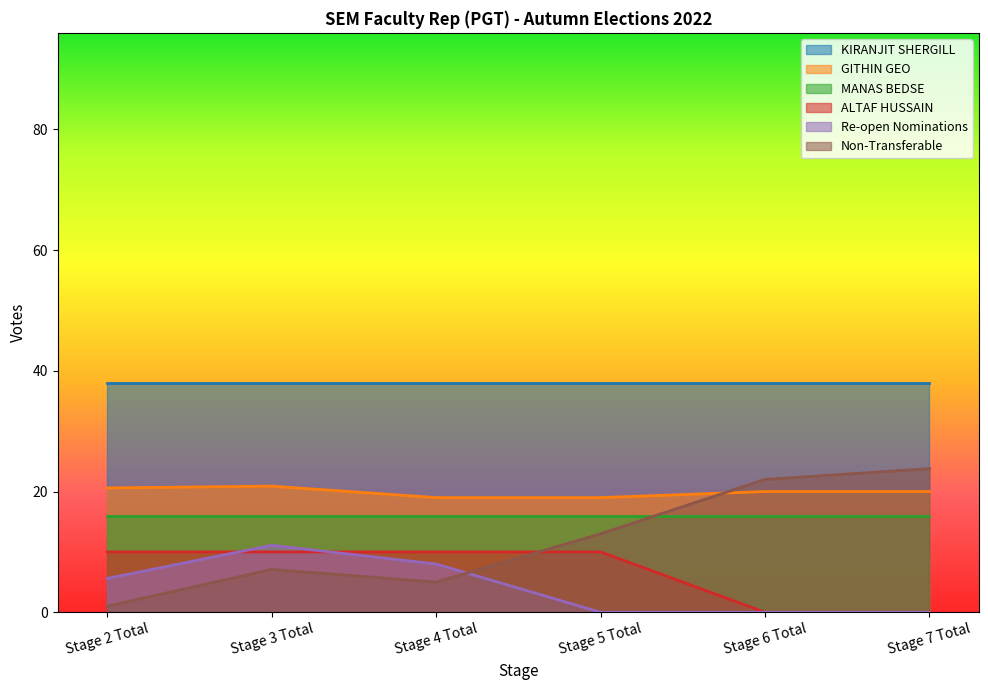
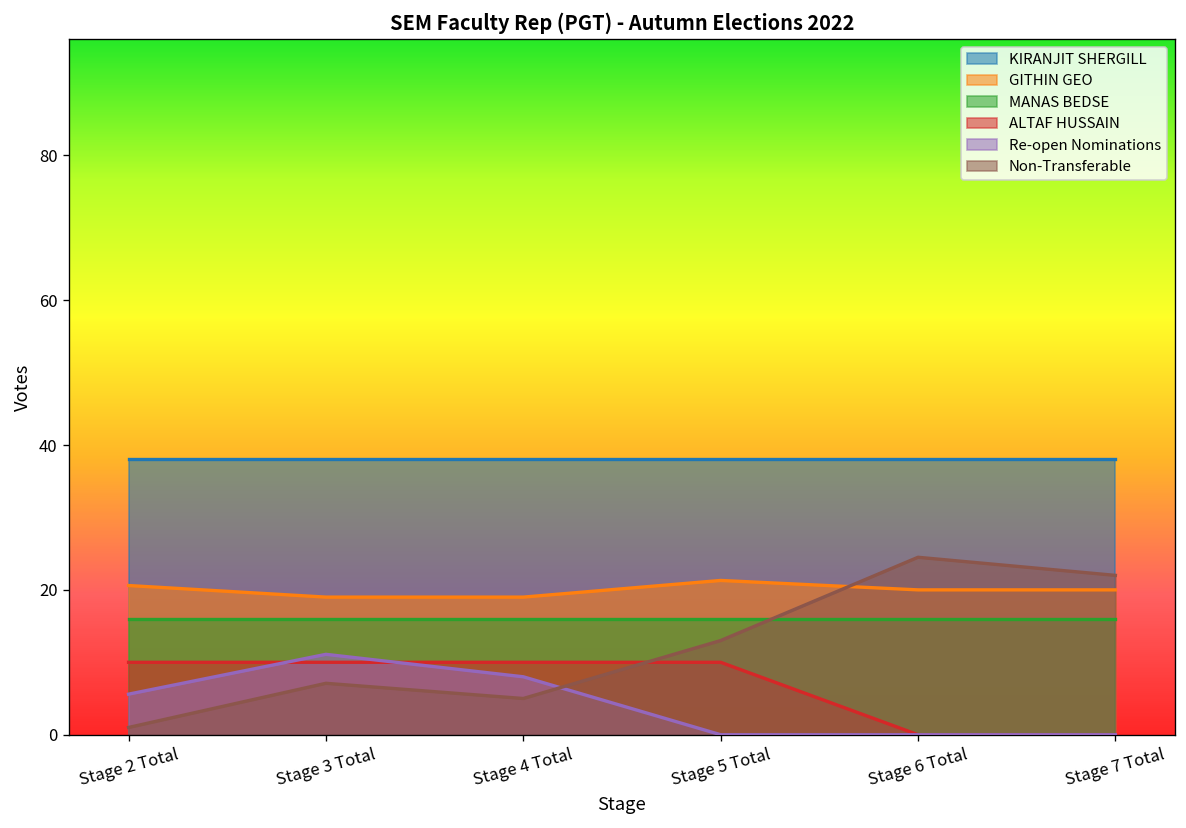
  {
    "KIRANJIT SHERGILL": {
      "Stage 2 Total": 38,
      "Stage 3 Total": 38,
      "Stage 4 Total": 38,
      "Stage 5 Total": 38,
      "Stage 6 Total": 38,
      "Stage 7 Total": 38
    },
    "GITHIN GEO": {
      "Stage 2 Total": 21,
-     "Stage 3 Total": 21,
+     "Stage 3 Total": 19,
      "Stage 4 Total": 19,
-     "Stage 5 Total": 19,
+     "Stage 5 Total": 21,
      "Stage 6 Total": 20,
      "Stage 7 Total": 20
    },
    "MANAS BEDSE": {
      "Stage 2 Total": 16,
      "Stage 3 Total": 16,
      "Stage 4 Total": 16,
      "Stage 5 Total": 16,
      "Stage 6 Total": 16,
      "Stage 7 Total": 16
    },
    "ALTAF HUSSAIN": {
      "Stage 2 Total": 10,
      "Stage 3 Total": 10,
      "Stage 4 Total": 10,
      "Stage 5 Total": 10
    },
    "Re-open Nominations": {
      "Stage 2 Total": 6,
      "Stage 3 Total": 11,
      "Stage 4 Total": 8,
      "Stage 5 Total": 0
    },
    "Non-Transferable": {
      "Stage 2 Total": 1,
      "Stage 3 Total": 7,
      "Stage 4 Total": 5,
      "Stage 5 Total": 13,
-     "Stage 6 Total": 22,
-     "Stage 7 Total": 24
+     "Stage 6 Total": 25,
+     "Stage 7 Total": 22
    }
  }
